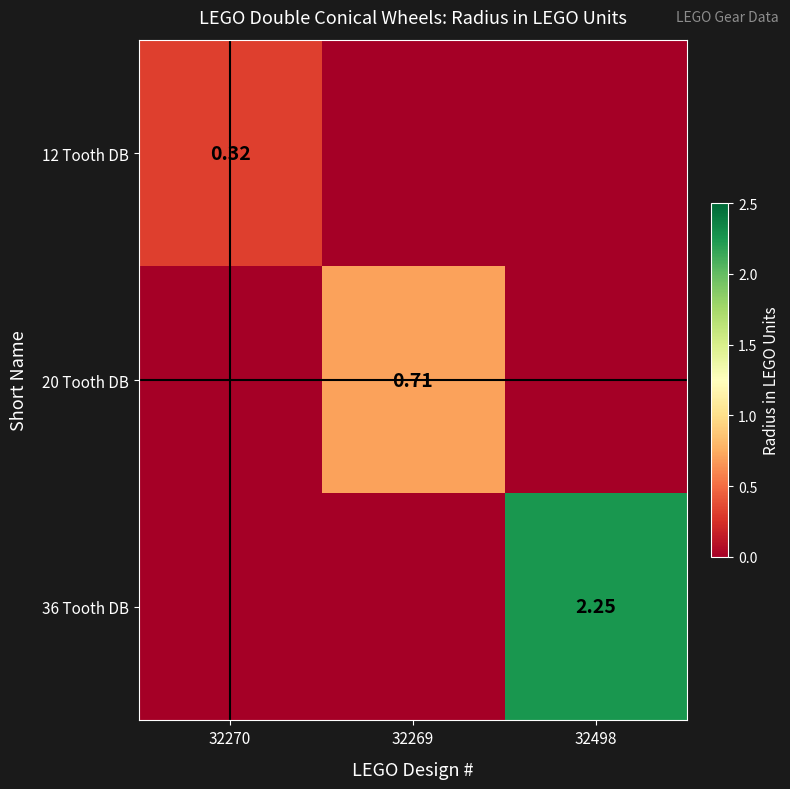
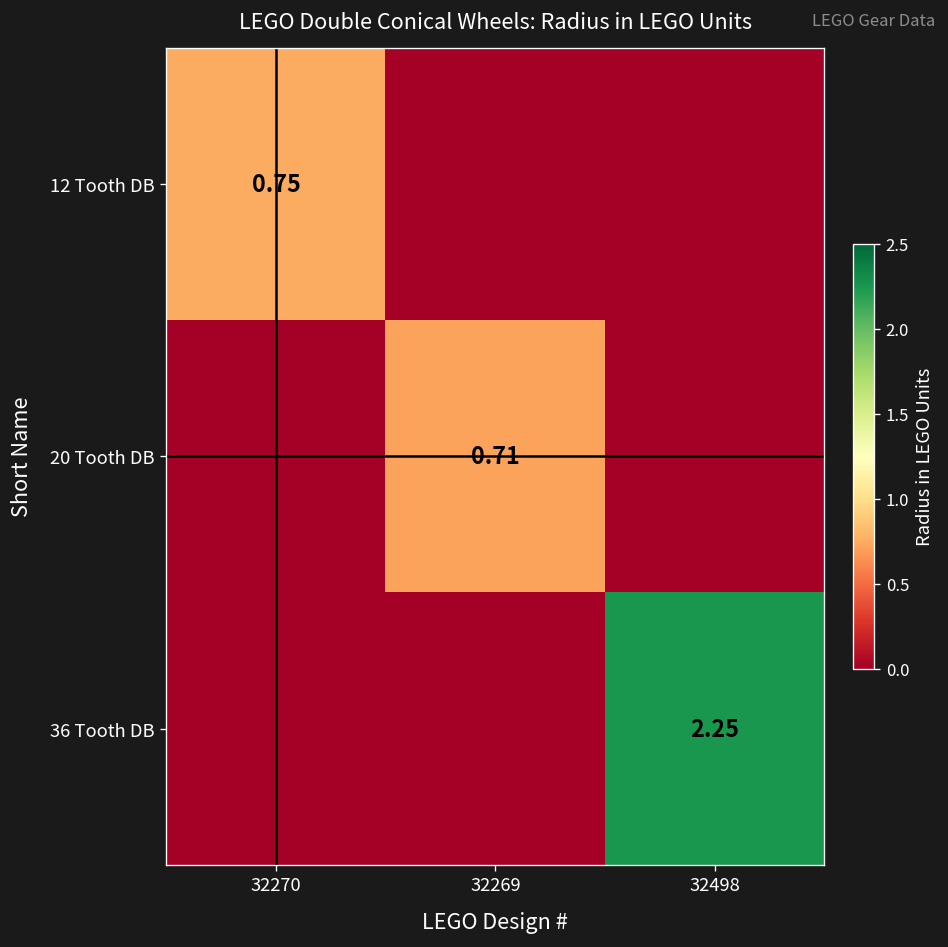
  {
    "12 Tooth DB": {
-     "32270": 0.32
+     "32270": 0.75
    },
    "20 Tooth DB": {
      "32269": 0.71
    },
    "36 Tooth DB": {
      "32498": 2.25
    }
  }
